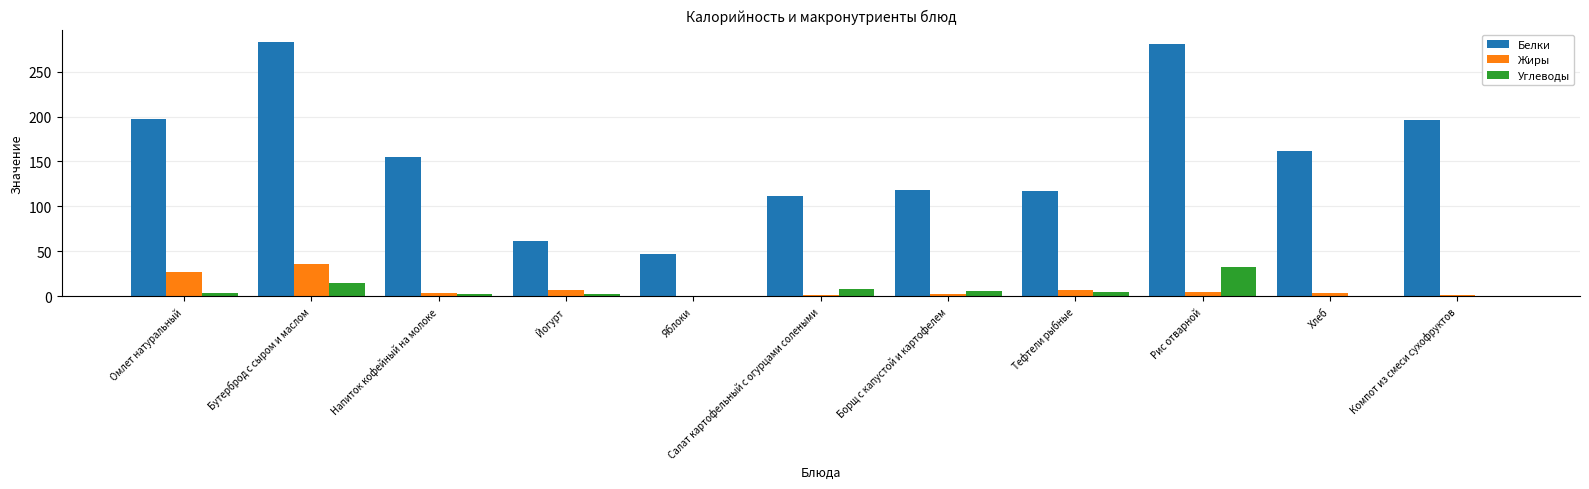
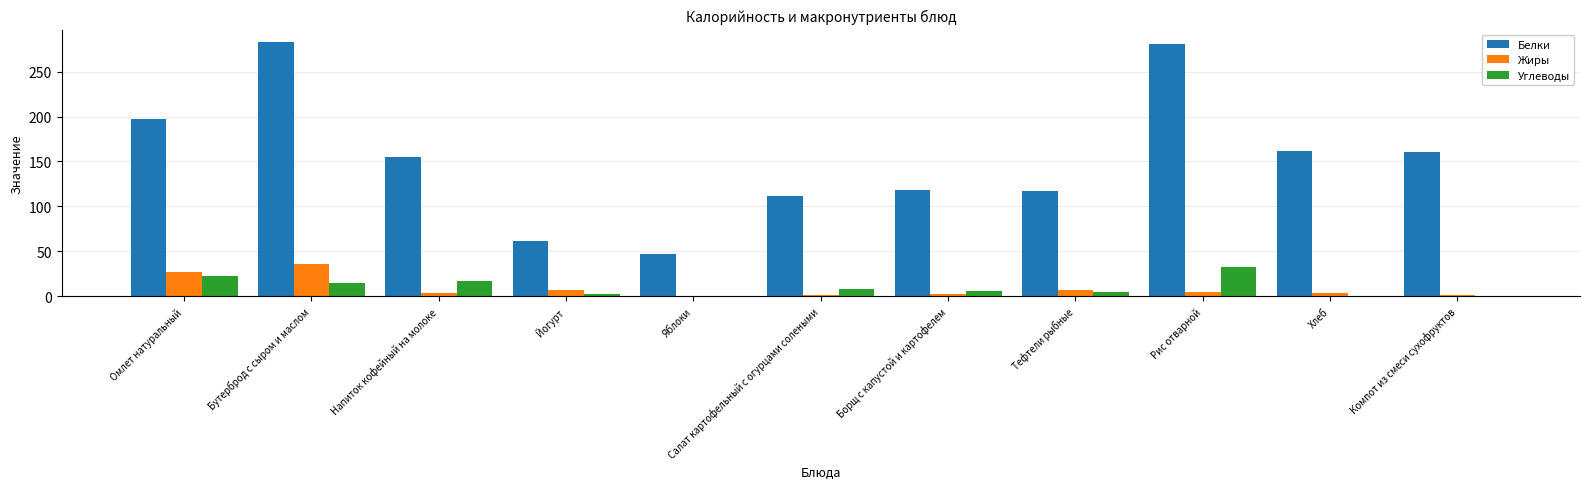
  {
    "Белки": {
      "Омлет натуральный": 200,
      "Бутерброд с сыром и маслом": 280,
      "Напиток кофейный на молоке": 160,
      "Йогурт": 60,
      "Яблоки": 50,
      "Салат картофельный с огурцами солеными": 110,
      "Борщ с капустой и картофелем": 120,
      "Тефтели рыбные": 120,
      "Рис отварной": 280,
      "Хлеб": 160,
-     "Компот из смеси сухофруктов": 200
+     "Компот из смеси сухофруктов": 160
    },
    "Жиры": {
      "Омлет натуральный": 30,
      "Бутерброд с сыром и маслом": 40,
      "Напиток кофейный на молоке": 0,
      "Йогурт": 10,
      "Тефтели рыбные": 10,
      "Рис отварной": 0,
      "Хлеб": 0
    },
    "Углеводы": {
-     "Омлет натуральный": 0,
+     "Омлет натуральный": 20,
      "Бутерброд с сыром и маслом": 10,
-     "Напиток кофейный на молоке": 0,
+     "Напиток кофейный на молоке": 20,
      "Салат картофельный с огурцами солеными": 10,
      "Борщ с капустой и картофелем": 10,
      "Тефтели рыбные": 10,
      "Рис отварной": 30
    }
  }
